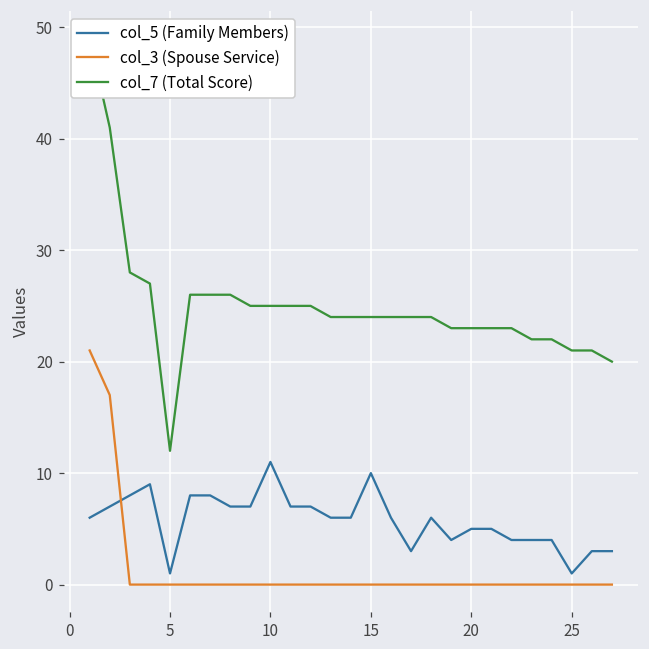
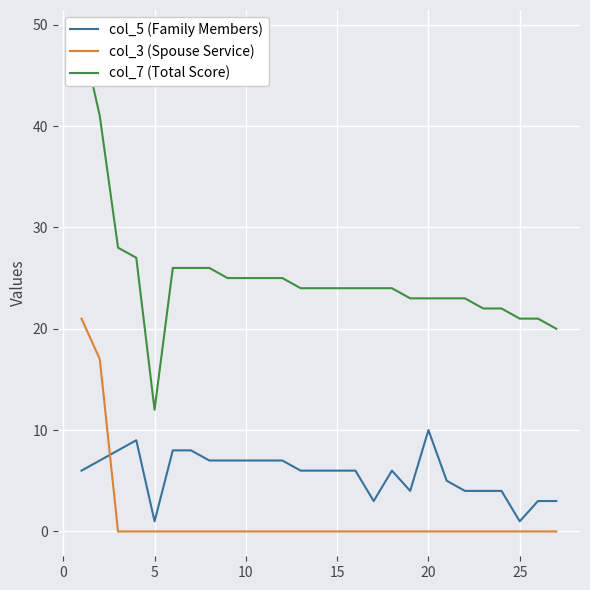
  {
    "col_5 (Family Members)": {
      "5": 1,
-     "10": 11,
-     "15": 10,
-     "20": 5,
+     "10": 7,
+     "15": 6,
+     "20": 10,
      "25": 1
    },
    "col_3 (Spouse Service)": {
      "5": 0,
      "10": 0,
      "15": 0,
      "20": 0,
      "25": 0
    },
    "col_7 (Total Score)": {
      "5": 12,
      "10": 25,
      "15": 24,
      "20": 23,
      "25": 21
    }
  }
